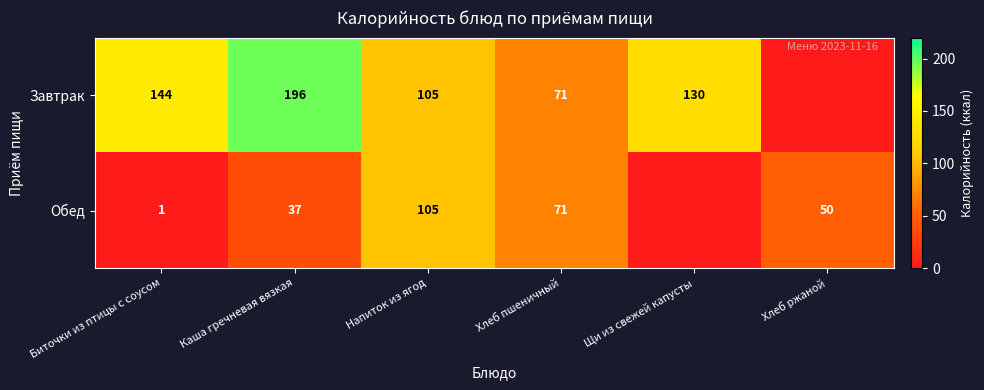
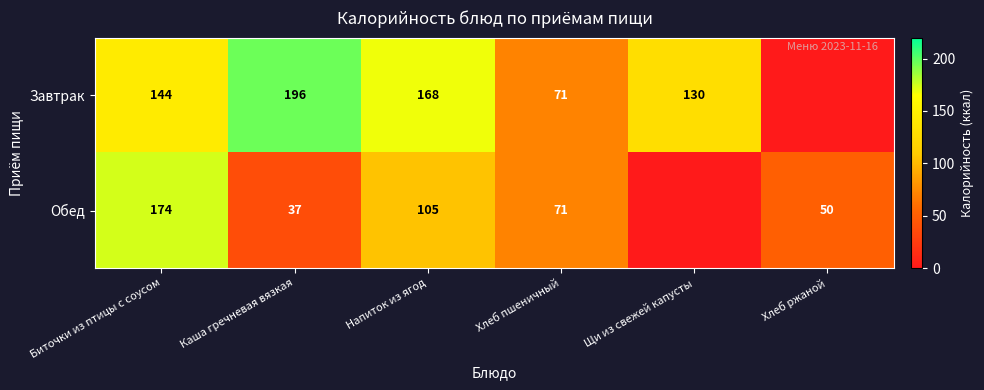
  {
    "Завтрак": {
      "Биточки из птицы с соусом": 144,
      "Каша гречневая вязкая": 196,
-     "Напиток из ягод": 105,
+     "Напиток из ягод": 168,
      "Хлеб пшеничный": 71,
      "Щи из свежей капусты": 130
    },
    "Обед": {
-     "Биточки из птицы с соусом": 1,
+     "Биточки из птицы с соусом": 174,
      "Каша гречневая вязкая": 37,
      "Напиток из ягод": 105,
      "Хлеб пшеничный": 71,
      "Хлеб ржаной": 50
    }
  }
